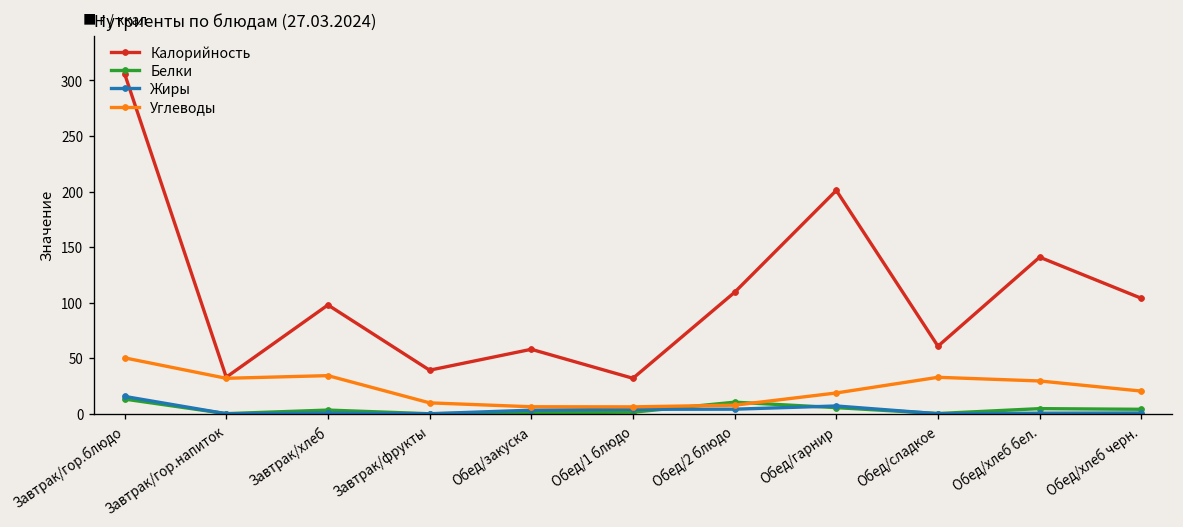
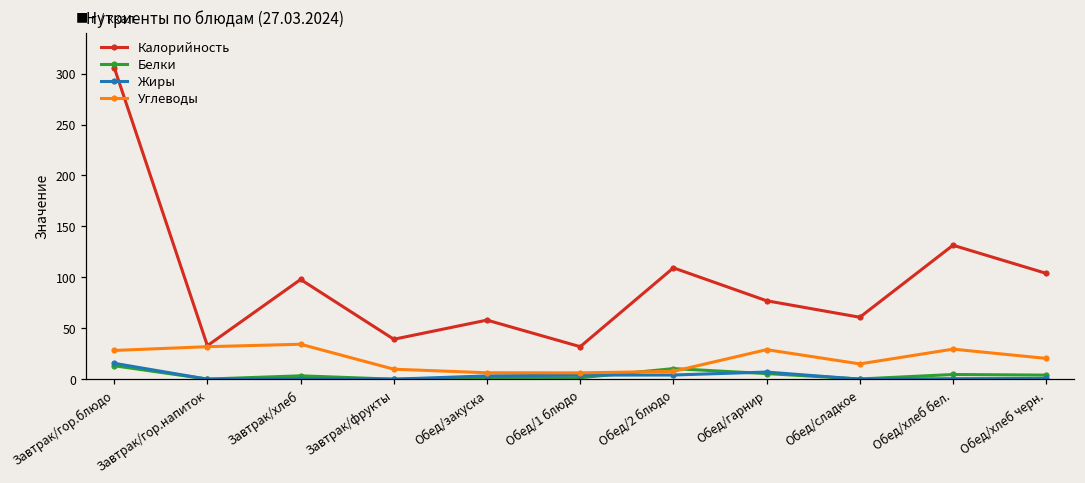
  {
    "Калорийность": {
      "Завтрак/гор.блюдо": 310,
      "Завтрак/хлеб": 100,
      "Завтрак/фрукты": 40,
      "Обед/закуска": 60,
      "Обед/1 блюдо": 30,
      "Обед/2 блюдо": 110,
-     "Обед/гарнир": 200,
+     "Обед/гарнир": 80,
      "Обед/сладкое": 60,
-     "Обед/хлеб бел.": 140,
+     "Обед/хлеб бел.": 130,
      "Обед/хлеб черн.": 100
    },
    "Белки": {
      "Обед/хлеб бел.": 0,
      "Обед/хлеб черн.": 0
    },
    "Жиры": {
      "Обед/2 блюдо": 0,
      "Обед/хлеб бел.": 0,
      "Обед/хлеб черн.": 0
    },
    "Углеводы": {
-     "Завтрак/гор.блюдо": 50,
+     "Завтрак/гор.блюдо": 30,
      "Завтрак/хлеб": 30,
      "Завтрак/фрукты": 10,
      "Обед/закуска": 10,
-     "Обед/гарнир": 20,
-     "Обед/сладкое": 30,
+     "Обед/гарнир": 30,
+     "Обед/сладкое": 20,
      "Обед/хлеб бел.": 30,
      "Обед/хлеб черн.": 20
    }
  }
